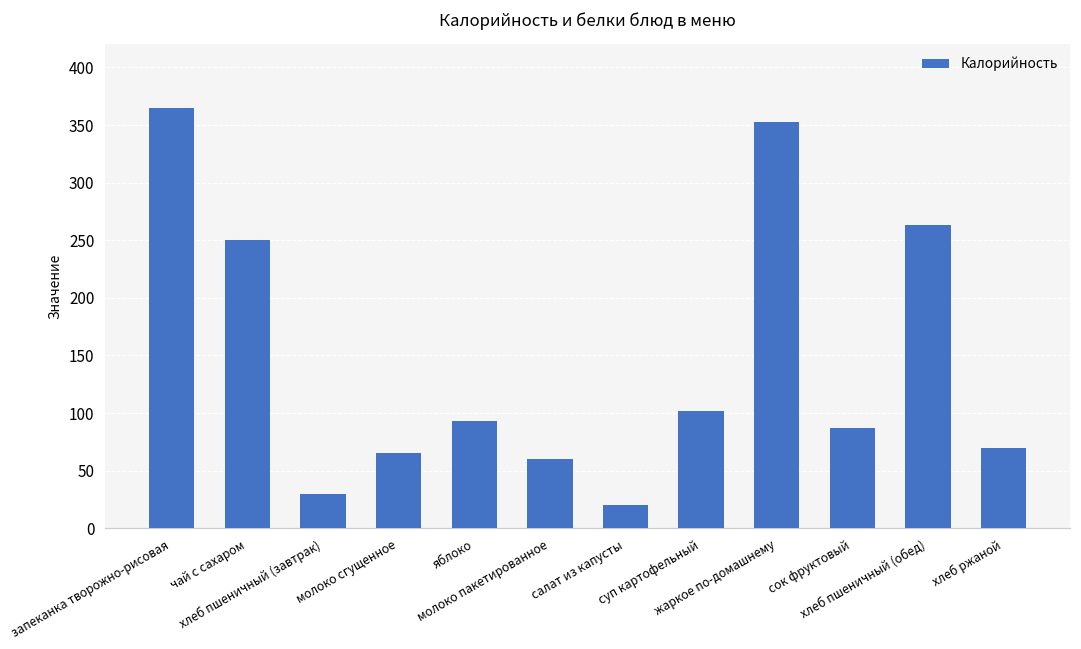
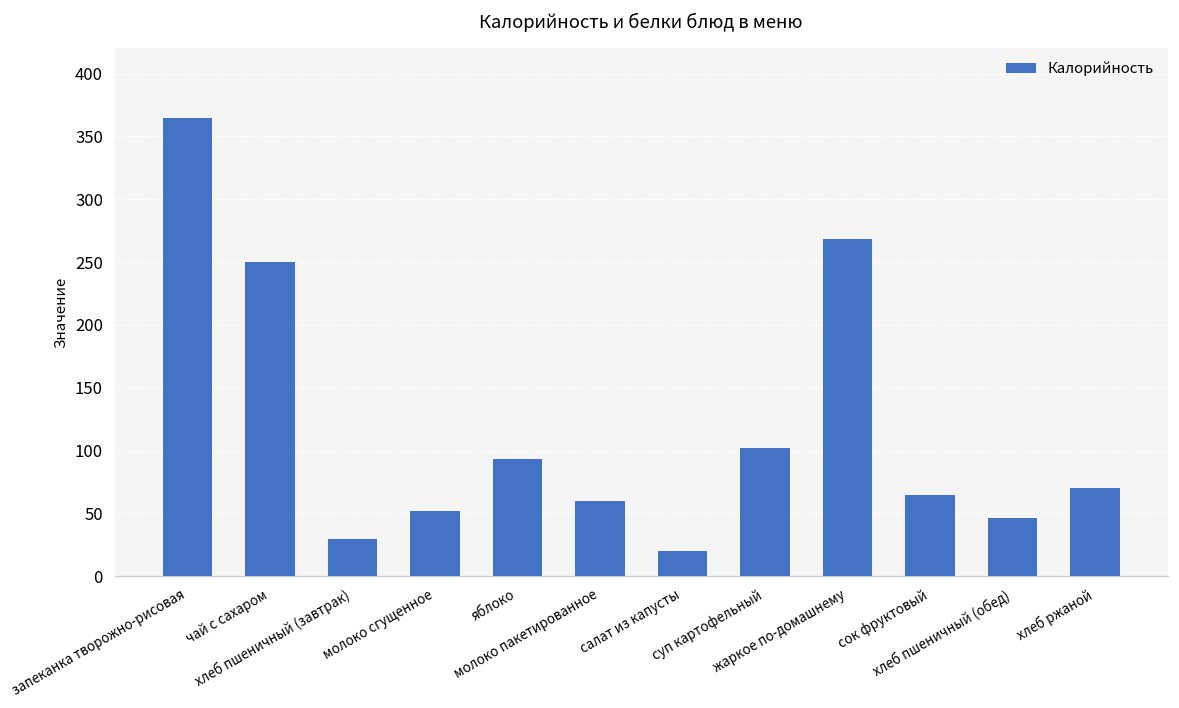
  {
    "запеканка творожно-рисовая": 365,
    "чай с сахаром": 250,
    "хлеб пшеничный (завтрак)": 30,
-   "молоко сгущенное": 65,
+   "молоко сгущенное": 52,
    "яблоко": 93,
    "молоко пакетированное": 60,
    "салат из капусты": 20,
    "суп картофельный": 102,
-   "жаркое по-домашнему": 353,
-   "сок фруктовый": 87,
-   "хлеб пшеничный (обед)": 263,
+   "жаркое по-домашнему": 268,
+   "сок фруктовый": 65,
+   "хлеб пшеничный (обед)": 46,
    "хлеб ржаной": 70
  }
